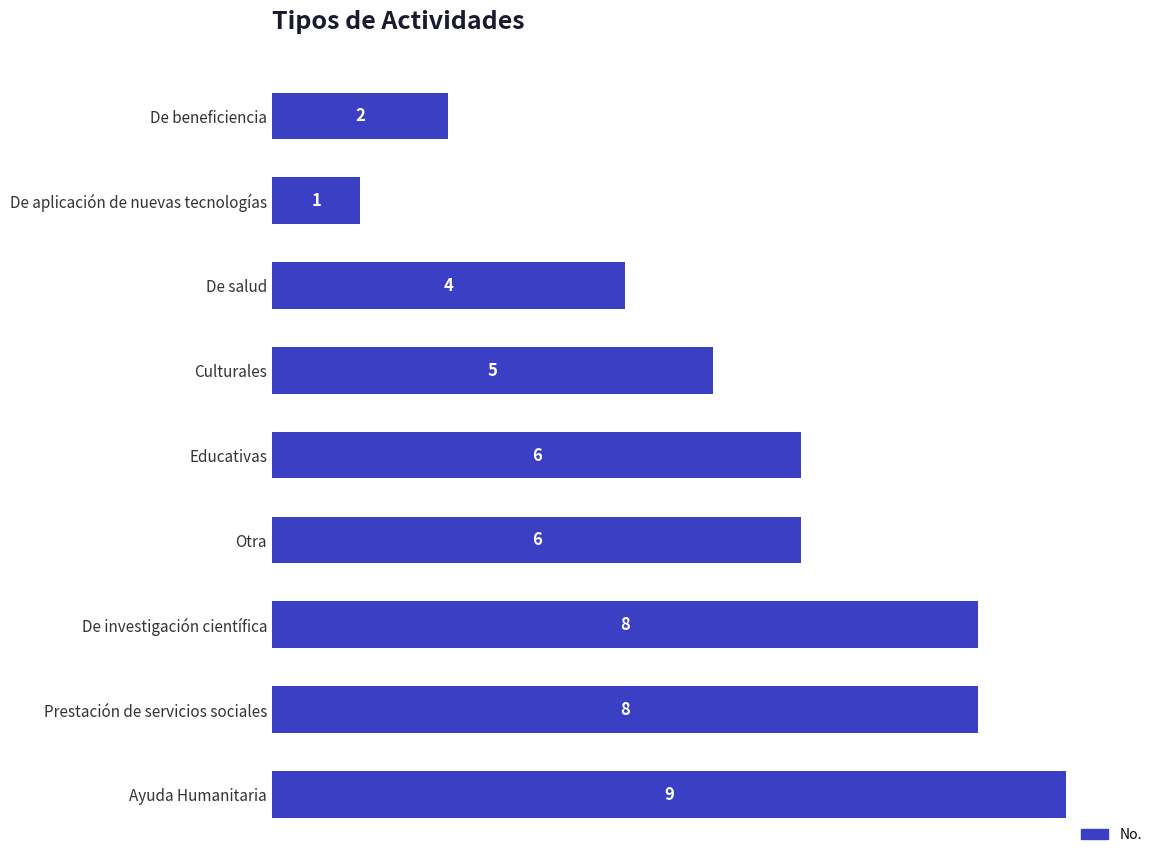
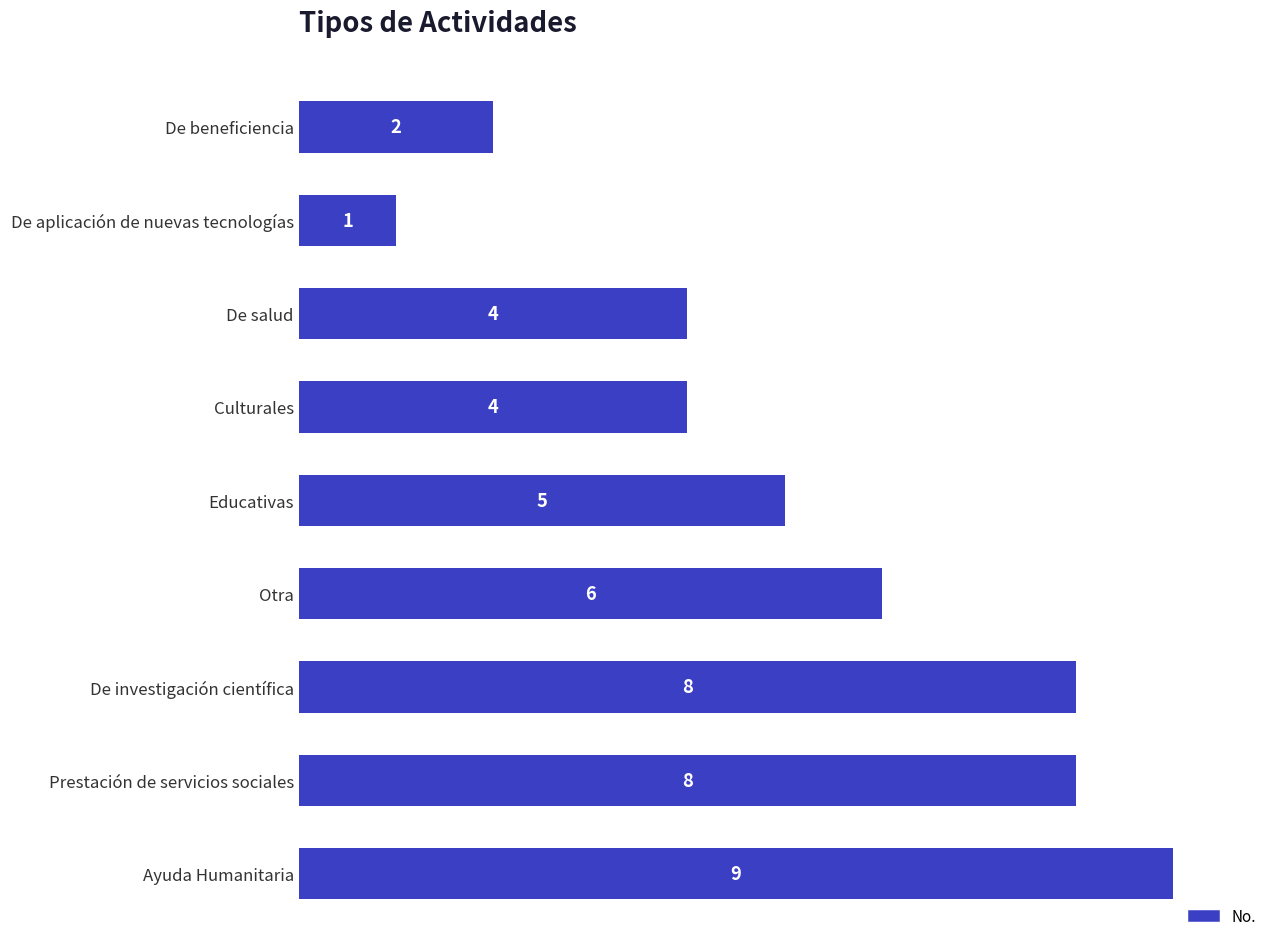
  {
    "De beneficiencia": 2,
    "De aplicación de nuevas tecnologías": 1,
    "De salud": 4,
-   "Culturales": 5,
-   "Educativas": 6,
+   "Culturales": 4,
+   "Educativas": 5,
    "Otra": 6,
    "De investigación científica": 8,
    "Prestación de servicios sociales": 8,
    "Ayuda Humanitaria": 9
  }
